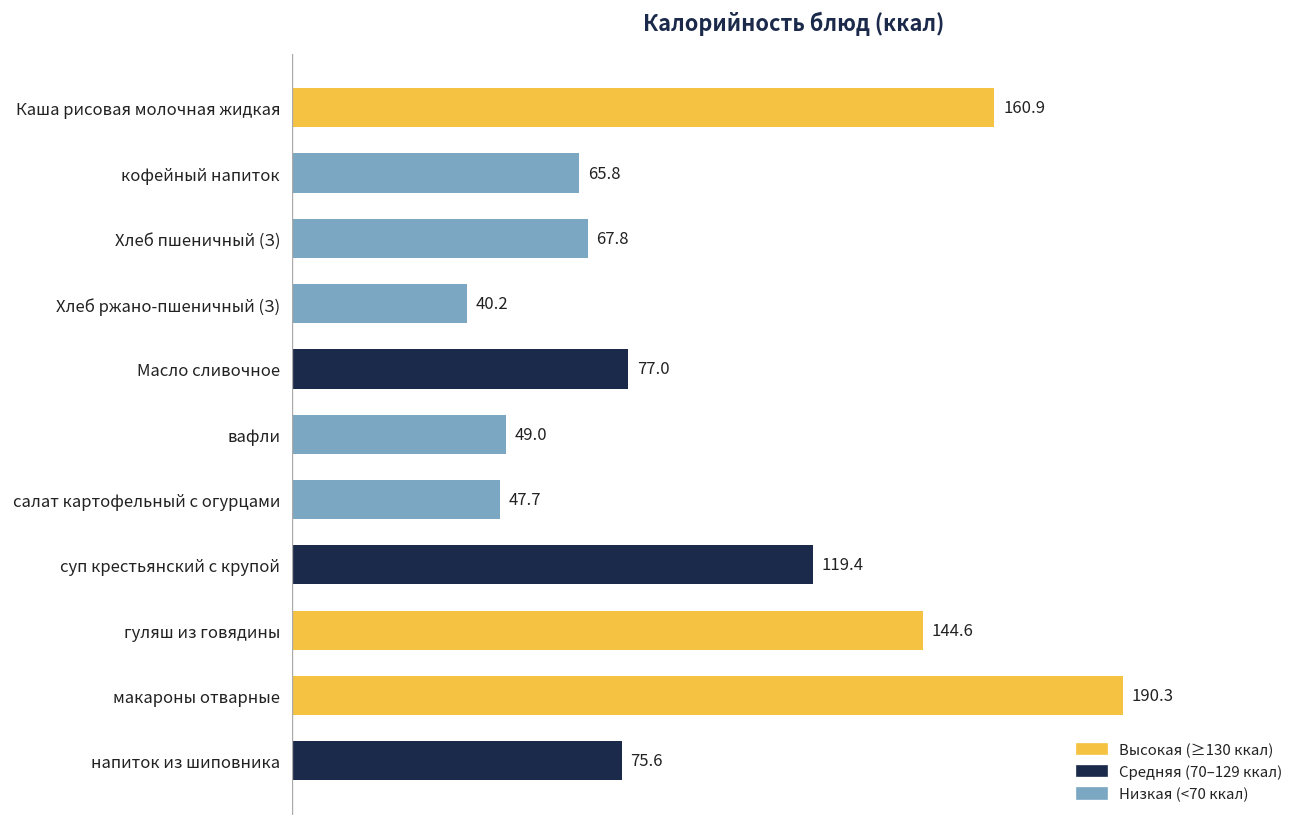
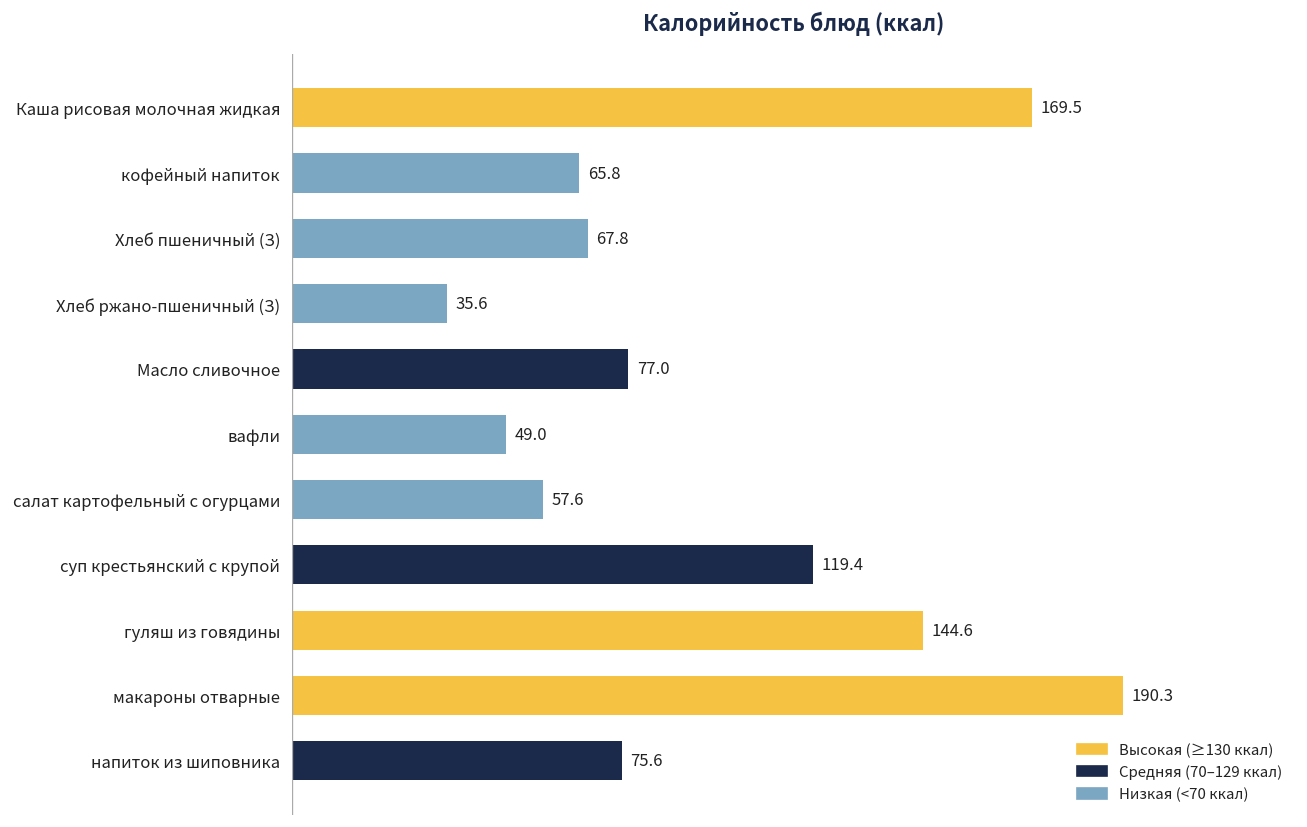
  {
-   "Каша рисовая молочная жидкая": 160.9,
+   "Каша рисовая молочная жидкая": 169.5,
    "кофейный напиток": 65.8,
    "Хлеб пшеничный (З)": 67.8,
-   "Хлеб ржано-пшеничный (З)": 40.2,
+   "Хлеб ржано-пшеничный (З)": 35.6,
    "Масло сливочное": 77.0,
    "вафли": 49.0,
-   "салат картофельный с огурцами": 47.7,
+   "салат картофельный с огурцами": 57.6,
    "суп крестьянский с крупой": 119.4,
    "гуляш из говядины": 144.6,
    "макароны отварные": 190.3,
    "напиток из шиповника": 75.6
  }
